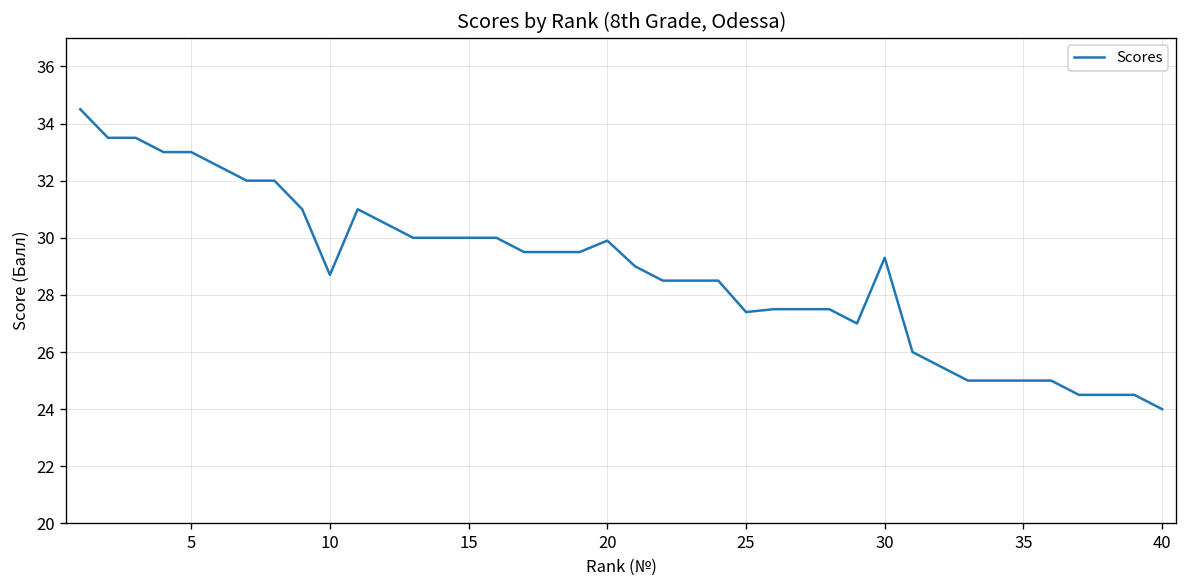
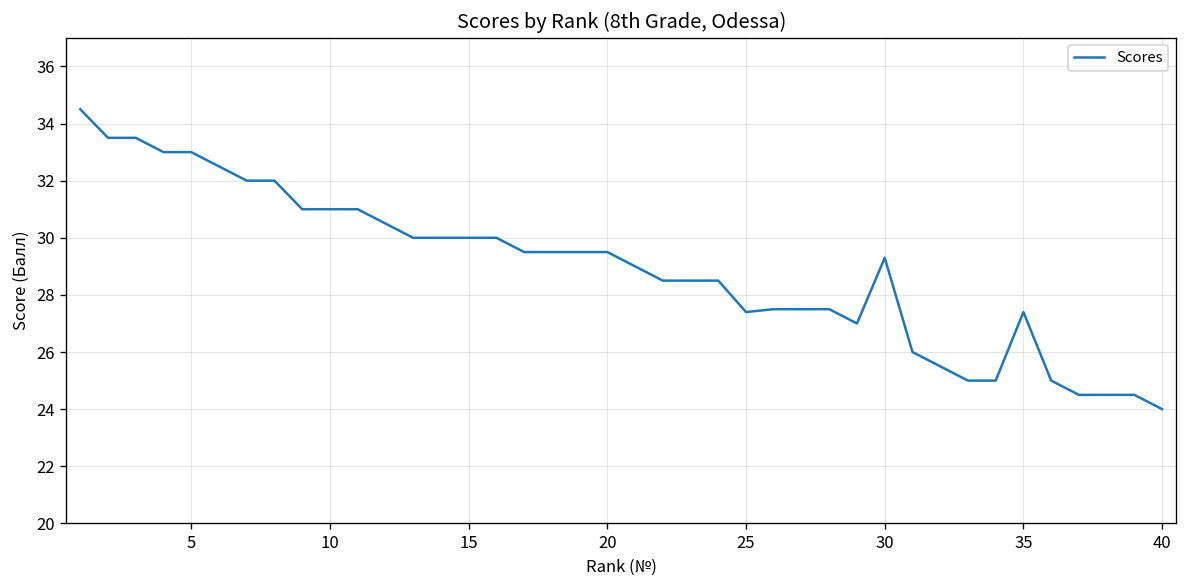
  {
    "5": 33.0,
-   "10": 28.7,
+   "10": 31.0,
    "15": 30.0,
-   "20": 29.9,
+   "20": 29.5,
    "25": 27.4,
    "30": 29.3,
-   "35": 25.0,
+   "35": 27.4,
    "40": 24.0
  }
